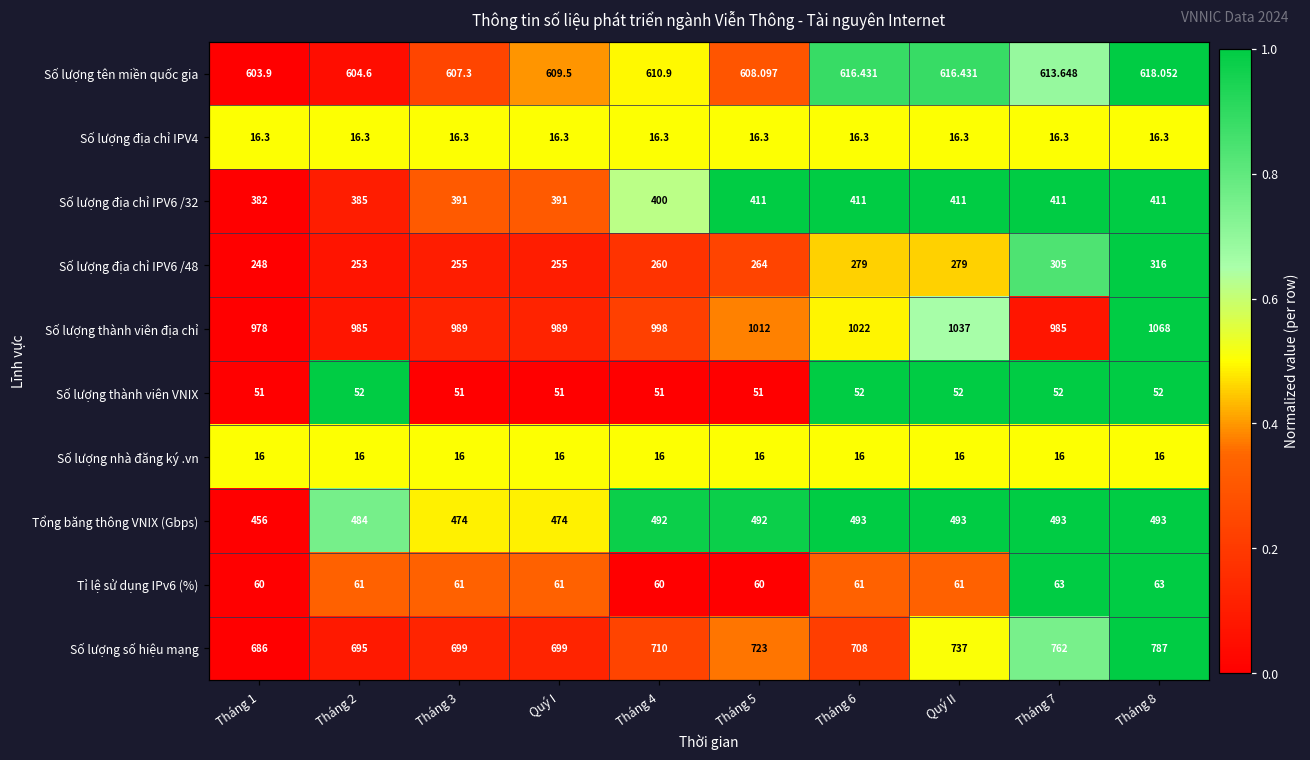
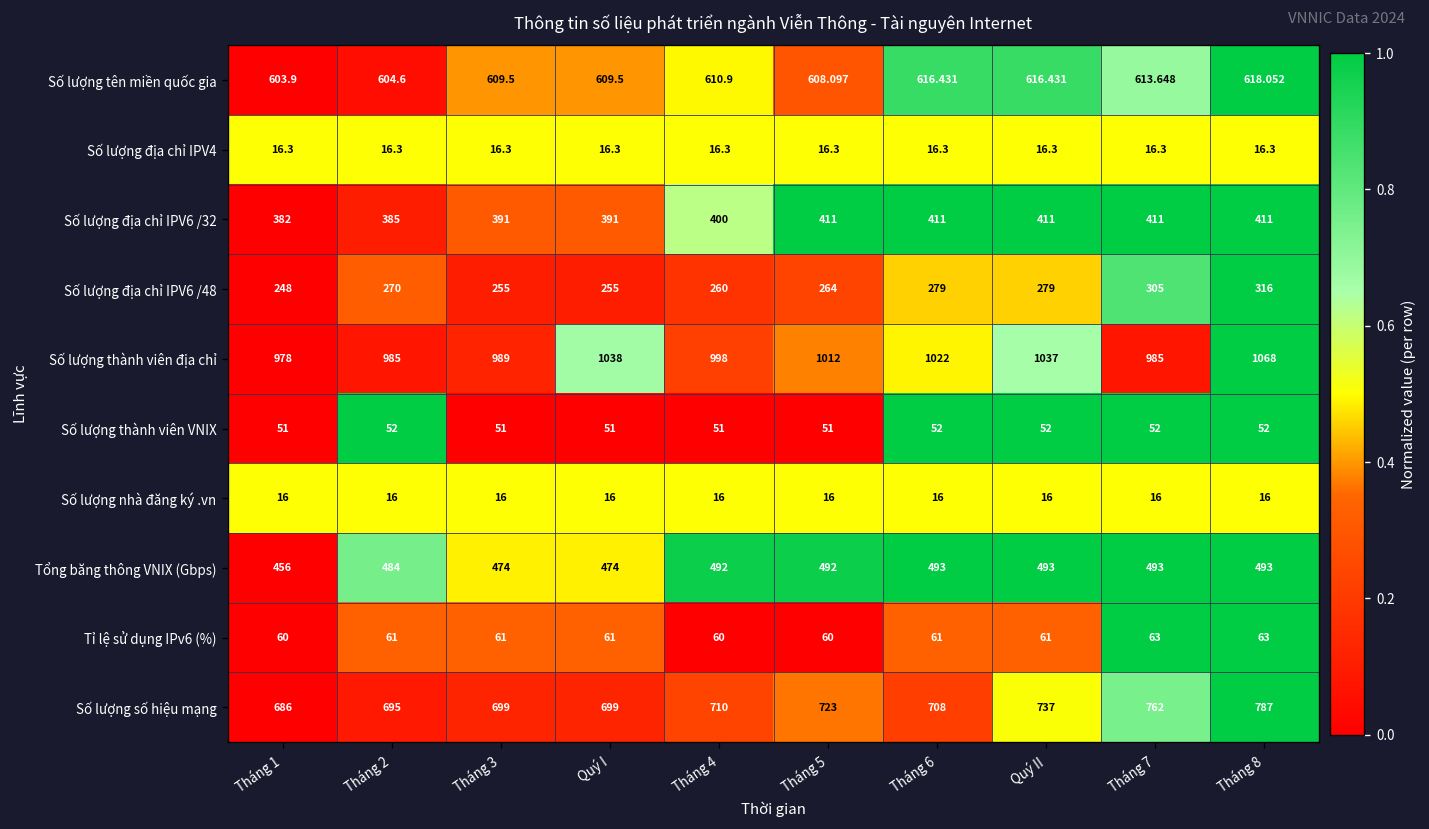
  {
    "Số lượng tên miền quốc gia": {
      "Tháng 1": 603.9,
      "Tháng 2": 604.6,
-     "Tháng 3": 607.3,
+     "Tháng 3": 609.5,
      "Quý I": 609.5,
      "Tháng 4": 610.9,
      "Tháng 5": 608.097,
      "Tháng 6": 616.431,
      "Quý II": 616.431,
      "Tháng 7": 613.648,
      "Tháng 8": 618.052
    },
    "Số lượng địa chỉ IPV4": {
      "Tháng 1": 16.3,
      "Tháng 2": 16.3,
      "Tháng 3": 16.3,
      "Quý I": 16.3,
      "Tháng 4": 16.3,
      "Tháng 5": 16.3,
      "Tháng 6": 16.3,
      "Quý II": 16.3,
      "Tháng 7": 16.3,
      "Tháng 8": 16.3
    },
    "Số lượng địa chỉ IPV6 /32": {
      "Tháng 1": 382,
      "Tháng 2": 385,
      "Tháng 3": 391,
      "Quý I": 391,
      "Tháng 4": 400,
      "Tháng 5": 411,
      "Tháng 6": 411,
      "Quý II": 411,
      "Tháng 7": 411,
      "Tháng 8": 411
    },
    "Số lượng địa chỉ IPV6 /48": {
      "Tháng 1": 248,
-     "Tháng 2": 253,
+     "Tháng 2": 270,
      "Tháng 3": 255,
      "Quý I": 255,
      "Tháng 4": 260,
      "Tháng 5": 264,
      "Tháng 6": 279,
      "Quý II": 279,
      "Tháng 7": 305,
      "Tháng 8": 316
    },
    "Số lượng thành viên địa chỉ": {
      "Tháng 1": 978,
      "Tháng 2": 985,
      "Tháng 3": 989,
-     "Quý I": 989,
+     "Quý I": 1038,
      "Tháng 4": 998,
      "Tháng 5": 1012,
      "Tháng 6": 1022,
      "Quý II": 1037,
      "Tháng 7": 985,
      "Tháng 8": 1068
    },
    "Số lượng thành viên VNIX": {
      "Tháng 1": 51,
      "Tháng 2": 52,
      "Tháng 3": 51,
      "Quý I": 51,
      "Tháng 4": 51,
      "Tháng 5": 51,
      "Tháng 6": 52,
      "Quý II": 52,
      "Tháng 7": 52,
      "Tháng 8": 52
    },
    "Số lượng nhà đăng ký .vn": {
      "Tháng 1": 16,
      "Tháng 2": 16,
      "Tháng 3": 16,
      "Quý I": 16,
      "Tháng 4": 16,
      "Tháng 5": 16,
      "Tháng 6": 16,
      "Quý II": 16,
      "Tháng 7": 16,
      "Tháng 8": 16
    },
    "Tổng băng thông VNIX (Gbps)": {
      "Tháng 1": 456,
      "Tháng 2": 484,
      "Tháng 3": 474,
      "Quý I": 474,
      "Tháng 4": 492,
      "Tháng 5": 492,
      "Tháng 6": 493,
      "Quý II": 493,
      "Tháng 7": 493,
      "Tháng 8": 493
    },
    "Tỉ lệ sử dụng IPv6 (%)": {
      "Tháng 1": 60,
      "Tháng 2": 61,
      "Tháng 3": 61,
      "Quý I": 61,
      "Tháng 4": 60,
      "Tháng 5": 60,
      "Tháng 6": 61,
      "Quý II": 61,
      "Tháng 7": 63,
      "Tháng 8": 63
    },
    "Số lượng số hiệu mạng": {
      "Tháng 1": 686,
      "Tháng 2": 695,
      "Tháng 3": 699,
      "Quý I": 699,
      "Tháng 4": 710,
      "Tháng 5": 723,
      "Tháng 6": 708,
      "Quý II": 737,
      "Tháng 7": 762,
      "Tháng 8": 787
    }
  }
